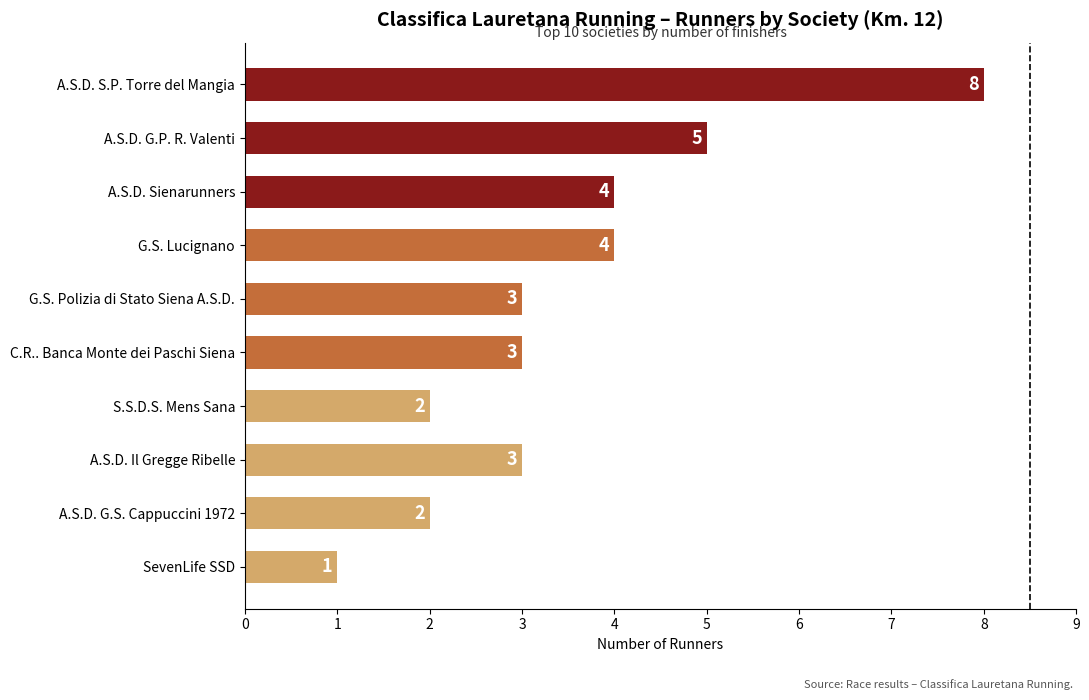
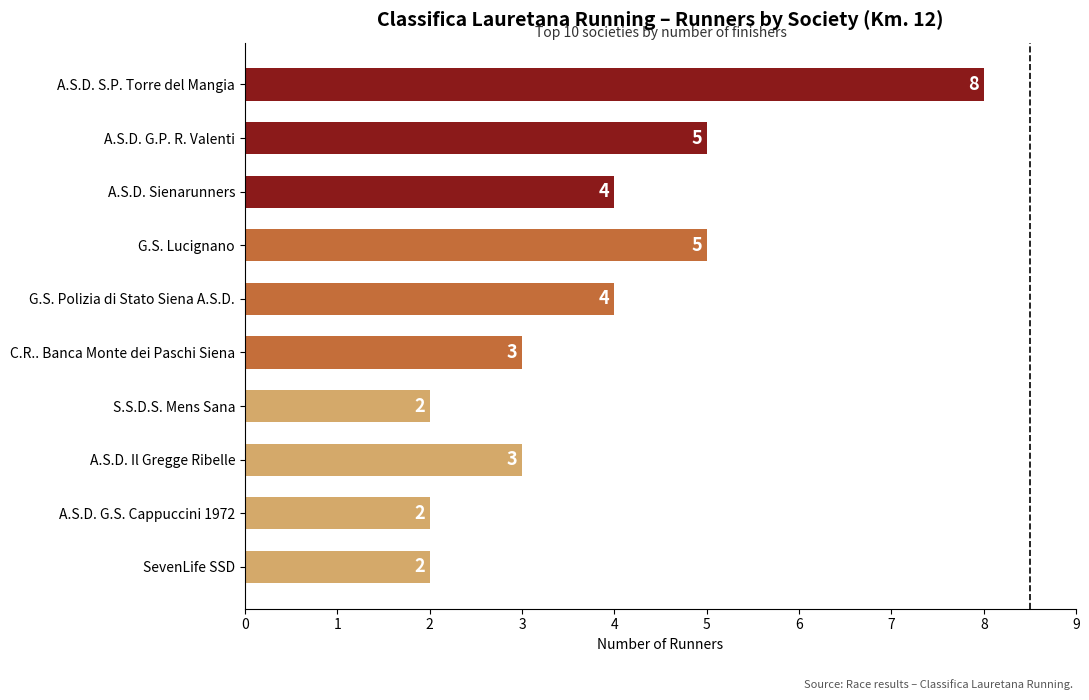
  {
    "A.S.D. S.P. Torre del Mangia": 8,
    "A.S.D. G.P. R. Valenti": 5,
    "A.S.D. Sienarunners": 4,
-   "G.S. Lucignano": 4,
-   "G.S. Polizia di Stato Siena A.S.D.": 3,
+   "G.S. Lucignano": 5,
+   "G.S. Polizia di Stato Siena A.S.D.": 4,
    "C.R.. Banca Monte dei Paschi Siena": 3,
    "S.S.D.S. Mens Sana": 2,
    "A.S.D. Il Gregge Ribelle": 3,
    "A.S.D. G.S. Cappuccini 1972": 2,
-   "SevenLife SSD": 1
+   "SevenLife SSD": 2
  }
